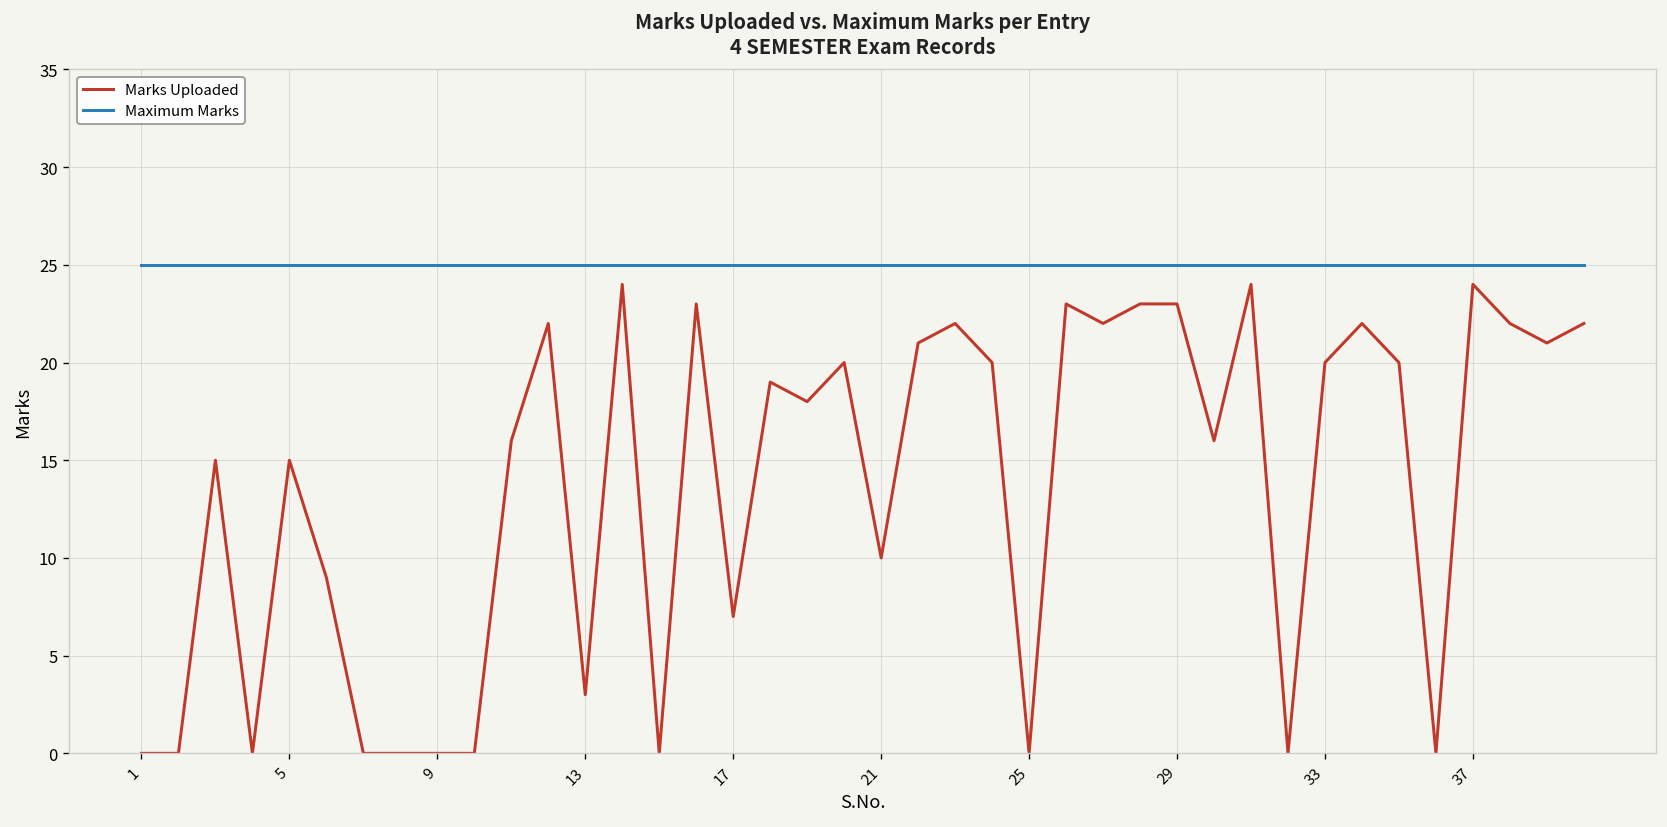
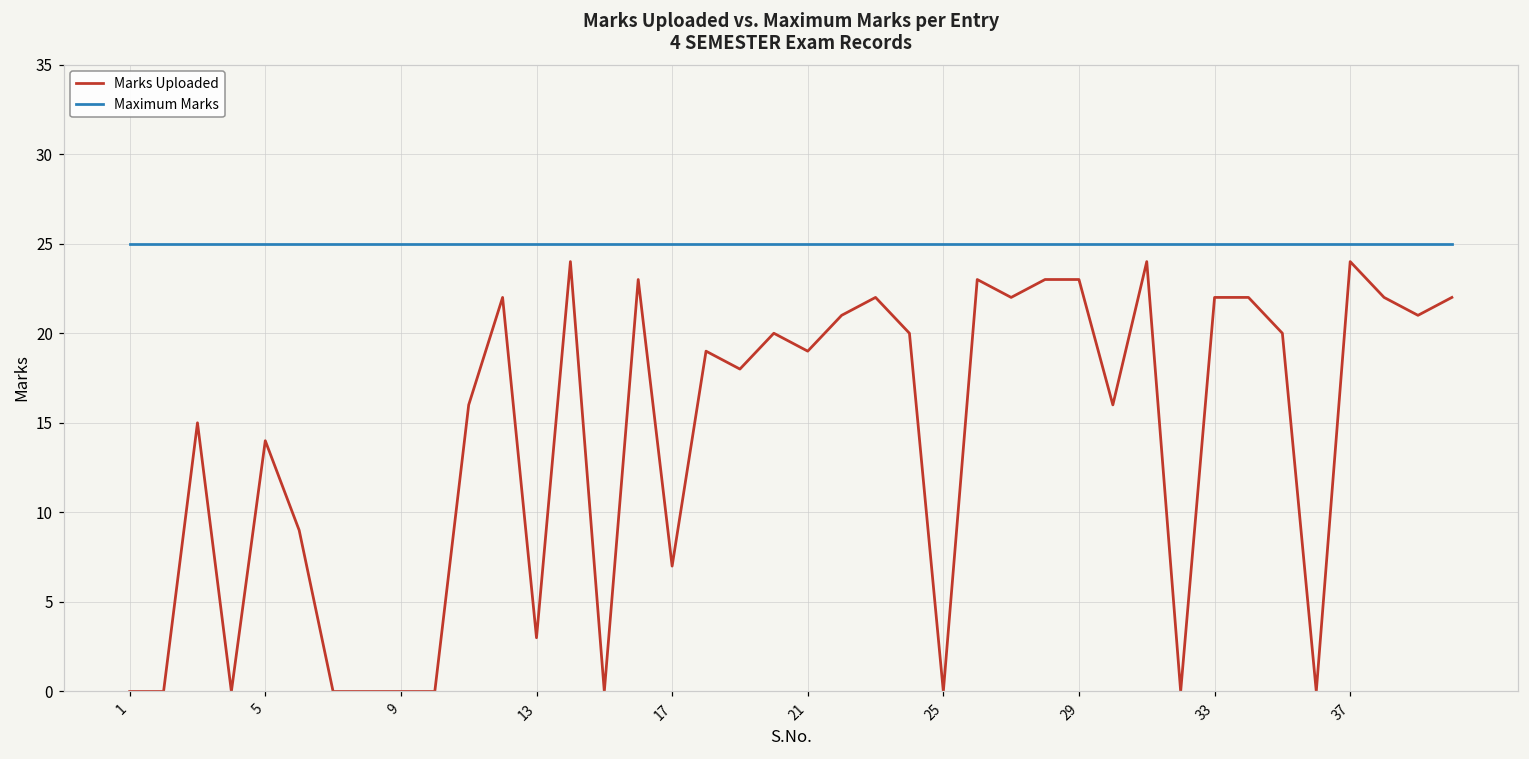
  {
    "Marks Uploaded": {
      "1": 0,
-     "5": 15,
+     "5": 14,
      "9": 0,
      "13": 3,
      "17": 7,
-     "21": 10,
+     "21": 19,
      "25": 0,
      "29": 23,
-     "33": 20,
+     "33": 22,
      "37": 24
    },
    "Maximum Marks": {
      "1": 25,
      "5": 25,
      "9": 25,
      "13": 25,
      "17": 25,
      "21": 25,
      "25": 25,
      "29": 25,
      "33": 25,
      "37": 25
    }
  }
